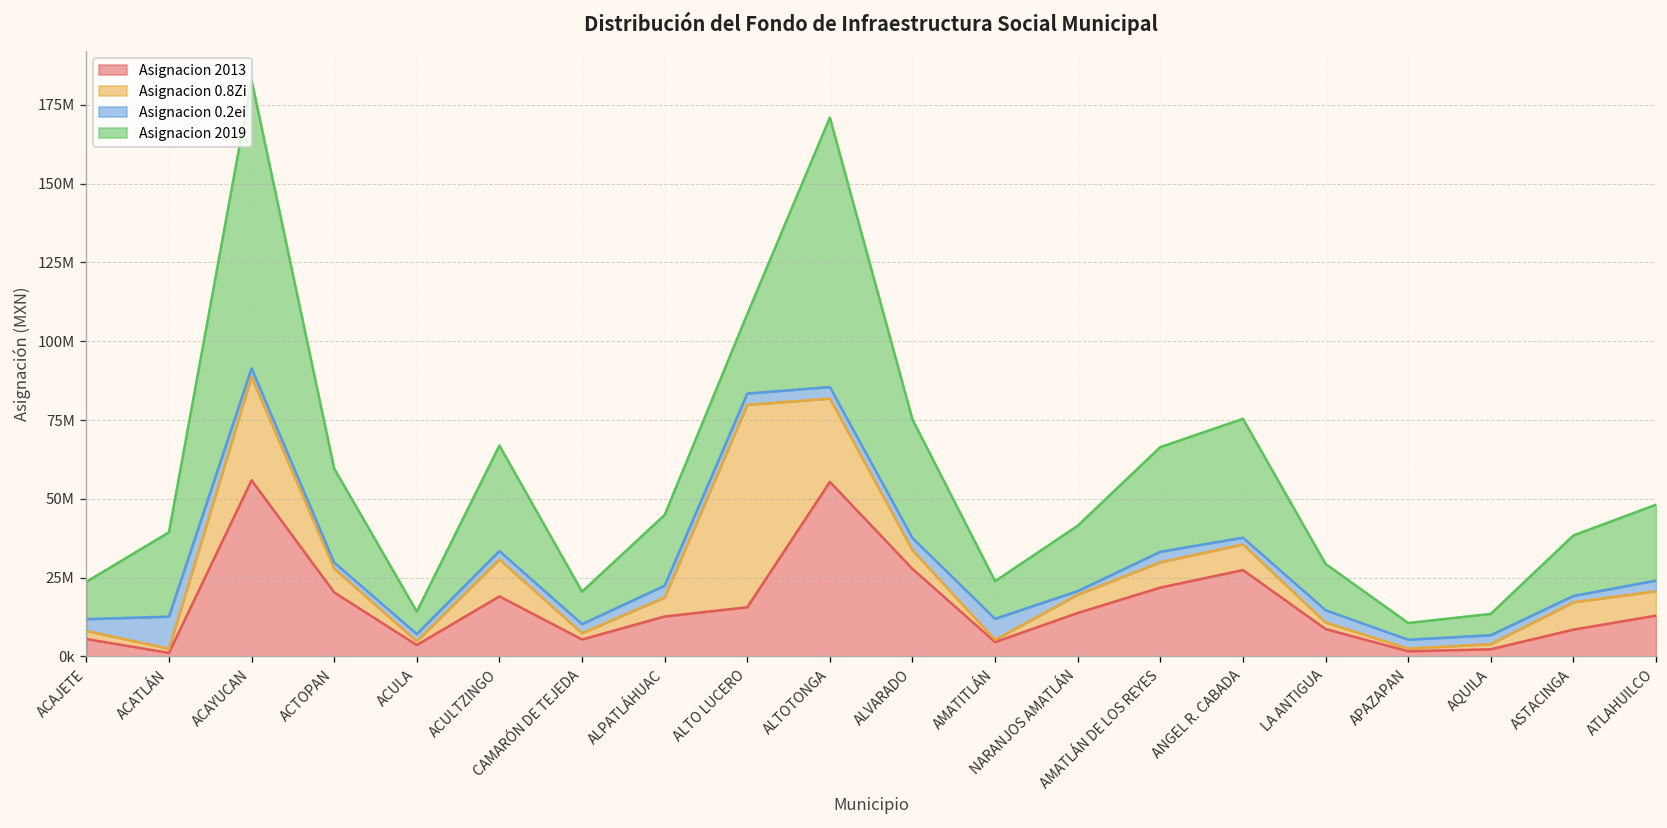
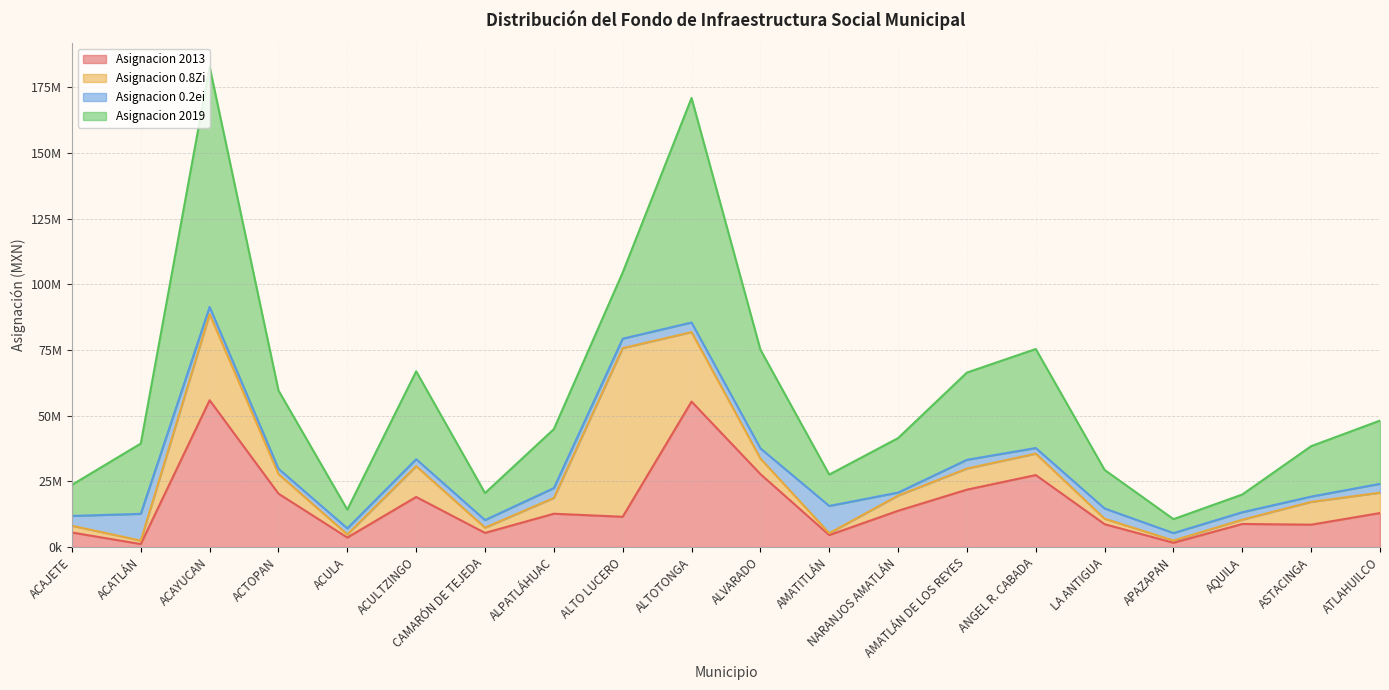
  {
    "Asignacion 2013": {
      "ACAJETE": 6000000,
      "ACATLÁN": 1000000,
      "ACAYUCAN": 56000000,
      "ACTOPAN": 20000000,
      "ACULA": 4000000,
      "ACULTZINGO": 19000000,
      "CAMARÓN DE TEJEDA": 5000000,
      "ALPATLÁHUAC": 13000000,
-     "ALTO LUCERO": 16000000,
+     "ALTO LUCERO": 12000000,
      "ALTOTONGA": 55000000,
      "ALVARADO": 28000000,
      "NARANJOS AMATLÁN": 14000000,
      "AMATLÁN DE LOS REYES": 22000000,
      "ANGEL R. CABADA": 27000000,
      "LA ANTIGUA": 9000000,
-     "AQUILA": 2000000,
+     "AQUILA": 9000000,
      "ASTACINGA": 9000000,
      "ATLAHUILCO": 13000000
    },
    "Asignacion 0.8Zi": {
      "ACAJETE": 3000000,
      "ACATLÁN": 1000000,
      "ACAYUCAN": 33000000,
      "ACTOPAN": 7000000,
      "ACULA": 1000000,
      "ACULTZINGO": 12000000,
      "CAMARÓN DE TEJEDA": 2000000,
      "ALPATLÁHUAC": 6000000,
      "ALTO LUCERO": 64000000,
      "ALTOTONGA": 26000000,
      "ALVARADO": 6000000,
      "NARANJOS AMATLÁN": 6000000,
      "AMATLÁN DE LOS REYES": 8000000,
      "ANGEL R. CABADA": 8000000,
      "LA ANTIGUA": 2000000,
      "AQUILA": 2000000,
      "ASTACINGA": 9000000,
      "ATLAHUILCO": 8000000
    },
    "Asignacion 0.2ei": {
      "ACAJETE": 4000000,
      "ACATLÁN": 10000000,
      "ACAYUCAN": 3000000,
      "ACTOPAN": 2000000,
      "ACULA": 2000000,
      "ACULTZINGO": 3000000,
      "CAMARÓN DE TEJEDA": 3000000,
      "ALPATLÁHUAC": 4000000,
      "ALTO LUCERO": 4000000,
      "ALTOTONGA": 4000000,
      "ALVARADO": 4000000,
-     "AMATITLÁN": 7000000,
+     "AMATITLÁN": 10000000,
      "NARANJOS AMATLÁN": 1000000,
      "AMATLÁN DE LOS REYES": 3000000,
      "ANGEL R. CABADA": 2000000,
      "LA ANTIGUA": 4000000,
      "APAZAPAN": 3000000,
      "AQUILA": 3000000,
      "ASTACINGA": 2000000,
      "ATLAHUILCO": 3000000
    },
    "Asignacion 2019": {
      "ACAJETE": 12000000,
      "ACATLÁN": 27000000,
      "ACTOPAN": 30000000,
      "ACULA": 7000000,
      "ACULTZINGO": 33000000,
      "CAMARÓN DE TEJEDA": 10000000,
      "ALPATLÁHUAC": 22000000,
      "ALTO LUCERO": 25000000,
      "ALTOTONGA": 85000000,
      "ALVARADO": 38000000,
      "AMATITLÁN": 12000000,
      "NARANJOS AMATLÁN": 21000000,
      "AMATLÁN DE LOS REYES": 33000000,
      "ANGEL R. CABADA": 38000000,
      "LA ANTIGUA": 15000000,
      "APAZAPAN": 5000000,
      "AQUILA": 7000000,
      "ASTACINGA": 19000000,
      "ATLAHUILCO": 24000000
    }
  }
